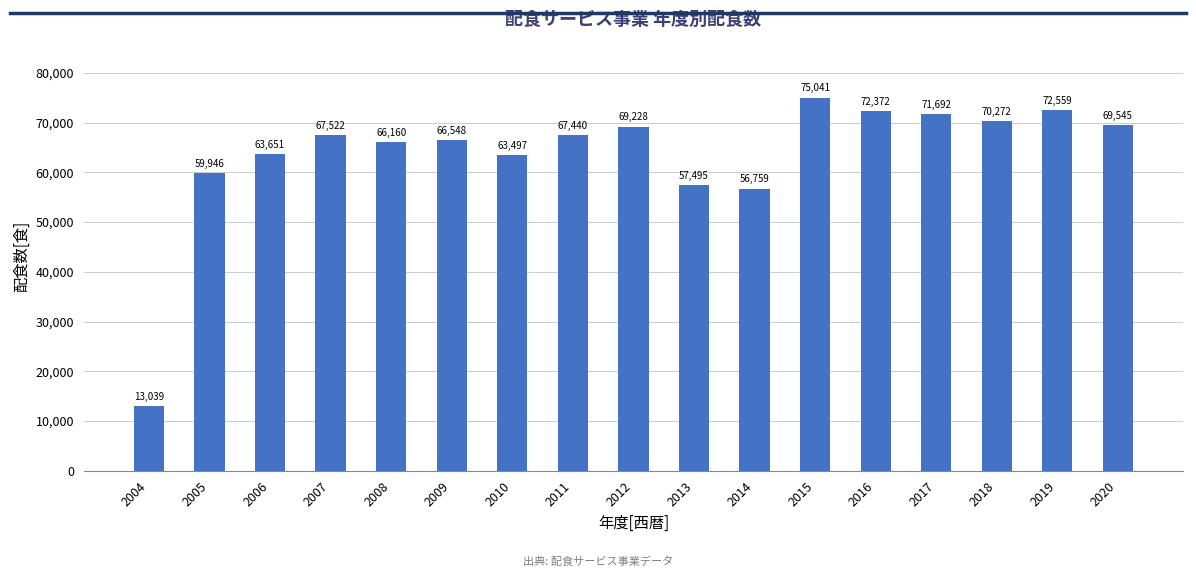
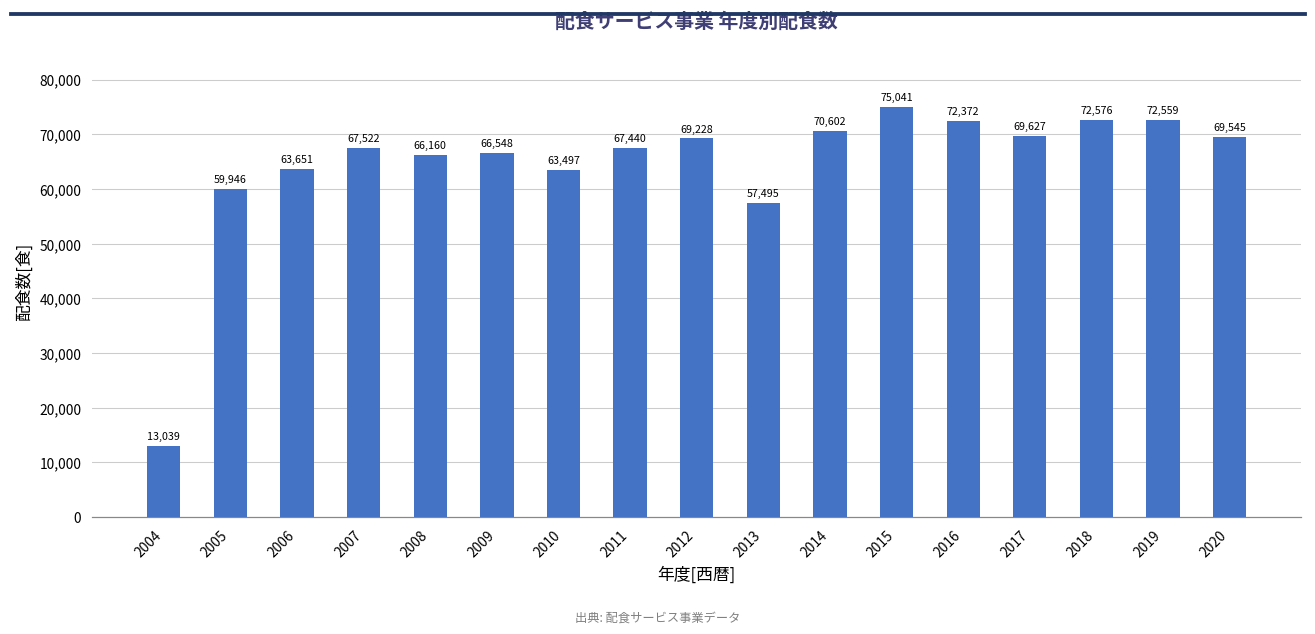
  {
    "2004": "13,039",
    "2005": "59,946",
    "2006": "63,651",
    "2007": "67,522",
    "2008": "66,160",
    "2009": "66,548",
    "2010": "63,497",
    "2011": "67,440",
    "2012": "69,228",
    "2013": "57,495",
-   "2014": "56,759",
+   "2014": "70,602",
    "2015": "75,041",
    "2016": "72,372",
-   "2017": "71,692",
-   "2018": "70,272",
+   "2017": "69,627",
+   "2018": "72,576",
    "2019": "72,559",
    "2020": "69,545"
  }
